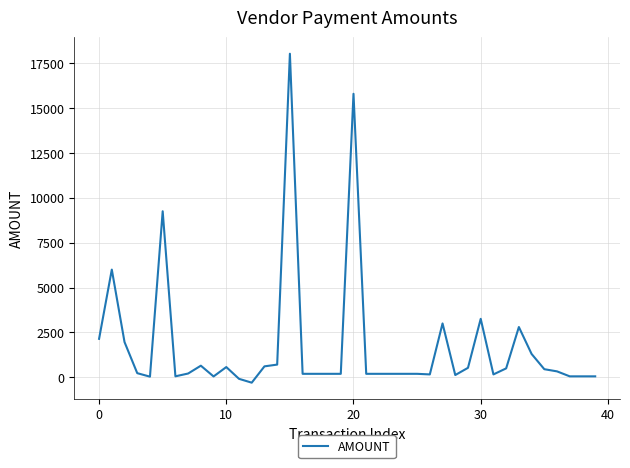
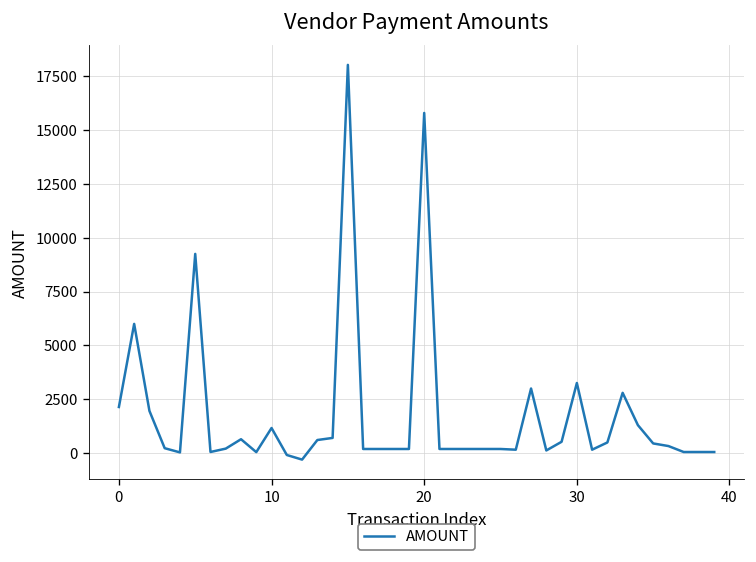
  {
    "0": 2100,
-   "10": 600,
+   "10": 1200,
    "20": 15800,
    "30": 3300
  }
